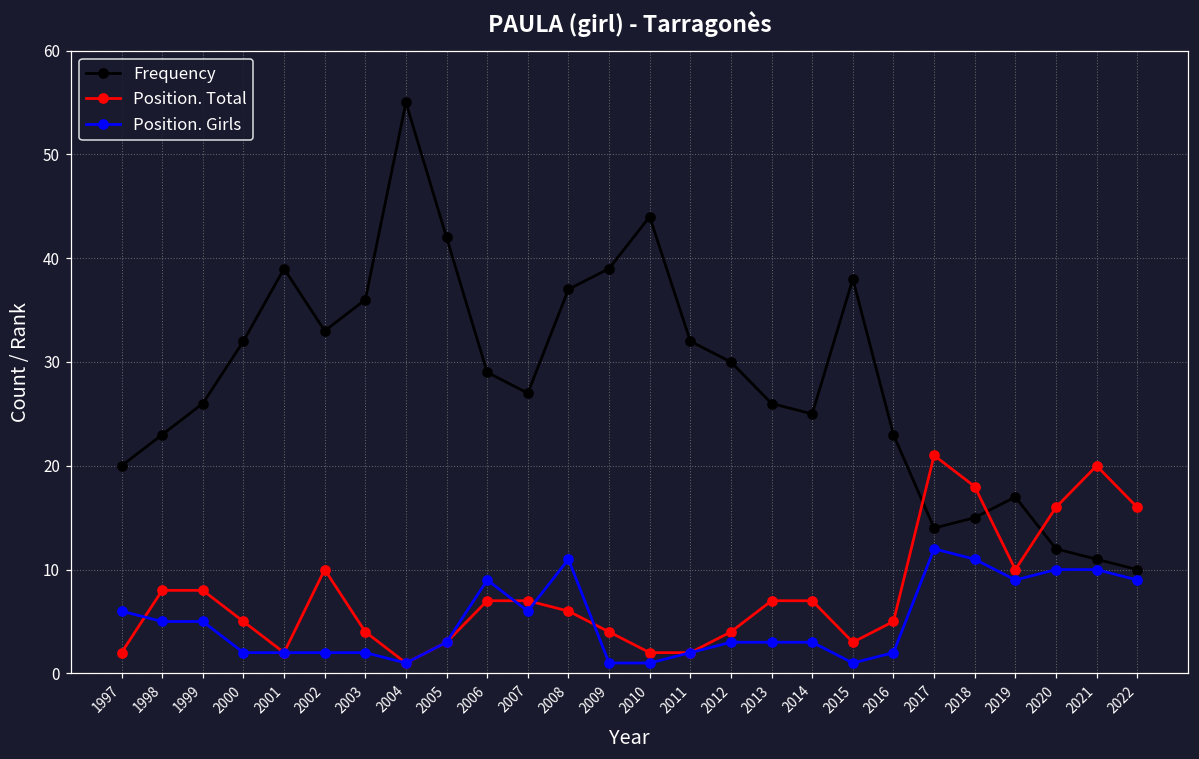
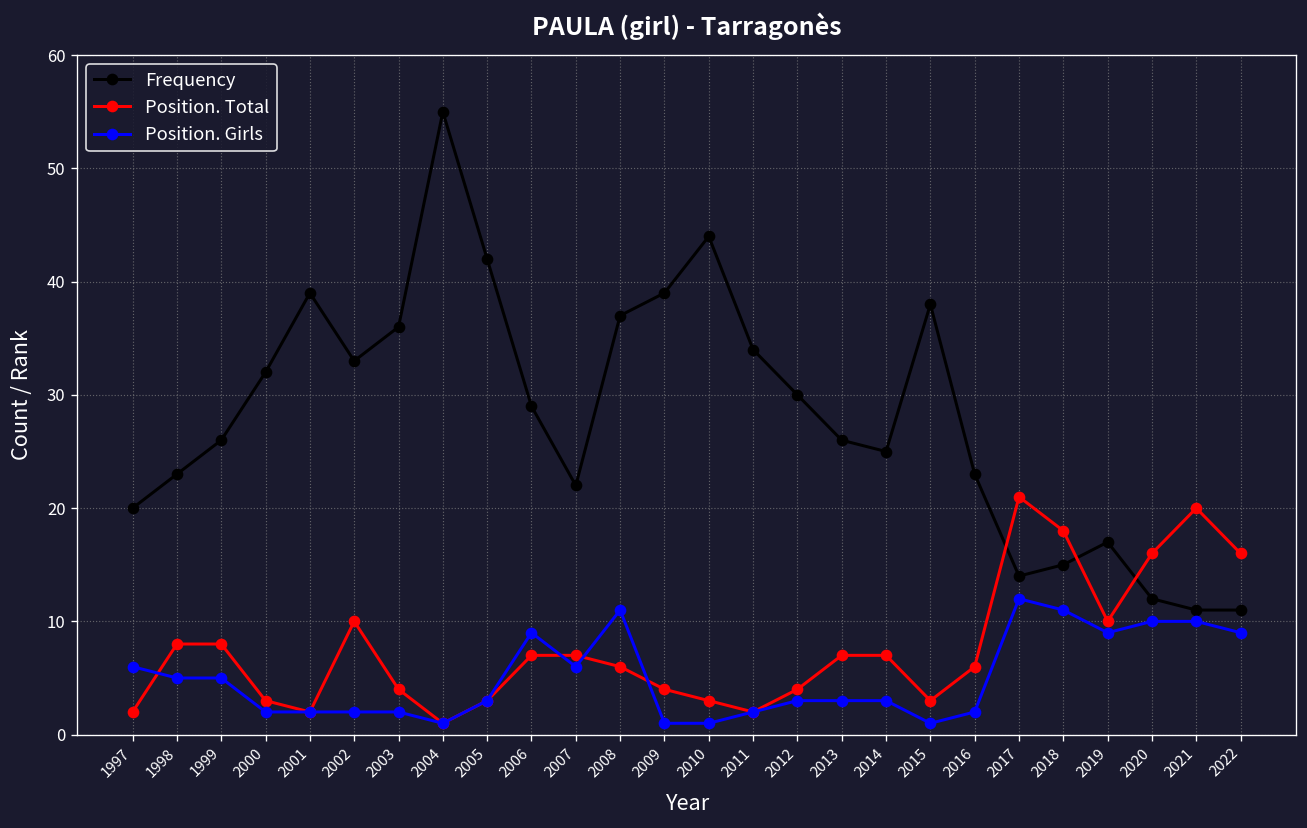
  {
    "Frequency": {
      "1997": 20,
      "1998": 23,
      "1999": 26,
      "2000": 32,
      "2001": 39,
      "2002": 33,
      "2003": 36,
      "2004": 55,
      "2005": 42,
      "2006": 29,
-     "2007": 27,
+     "2007": 22,
      "2008": 37,
      "2009": 39,
      "2010": 44,
-     "2011": 32,
+     "2011": 34,
      "2012": 30,
      "2013": 26,
      "2014": 25,
      "2015": 38,
      "2016": 23,
      "2017": 14,
      "2018": 15,
      "2019": 17,
      "2020": 12,
      "2021": 11,
-     "2022": 10
+     "2022": 11
    },
    "Position. Total": {
      "1997": 2,
      "1998": 8,
      "1999": 8,
-     "2000": 5,
+     "2000": 3,
      "2002": 10,
      "2003": 4,
      "2006": 7,
      "2007": 7,
      "2008": 6,
      "2009": 4,
-     "2010": 2,
+     "2010": 3,
      "2012": 4,
      "2013": 7,
      "2014": 7,
      "2015": 3,
-     "2016": 5,
+     "2016": 6,
      "2017": 21,
      "2018": 18,
      "2019": 10,
      "2020": 16,
      "2021": 20,
      "2022": 16
    },
    "Position. Girls": {
      "1997": 6,
      "1998": 5,
      "1999": 5,
      "2000": 2,
      "2002": 2,
      "2003": 2,
      "2006": 9,
      "2007": 6,
      "2008": 11,
      "2009": 1,
      "2010": 1,
      "2012": 3,
      "2013": 3,
      "2014": 3,
      "2015": 1,
      "2016": 2,
      "2017": 12,
      "2018": 11,
      "2019": 9,
      "2020": 10,
      "2021": 10,
      "2022": 9
    }
  }
